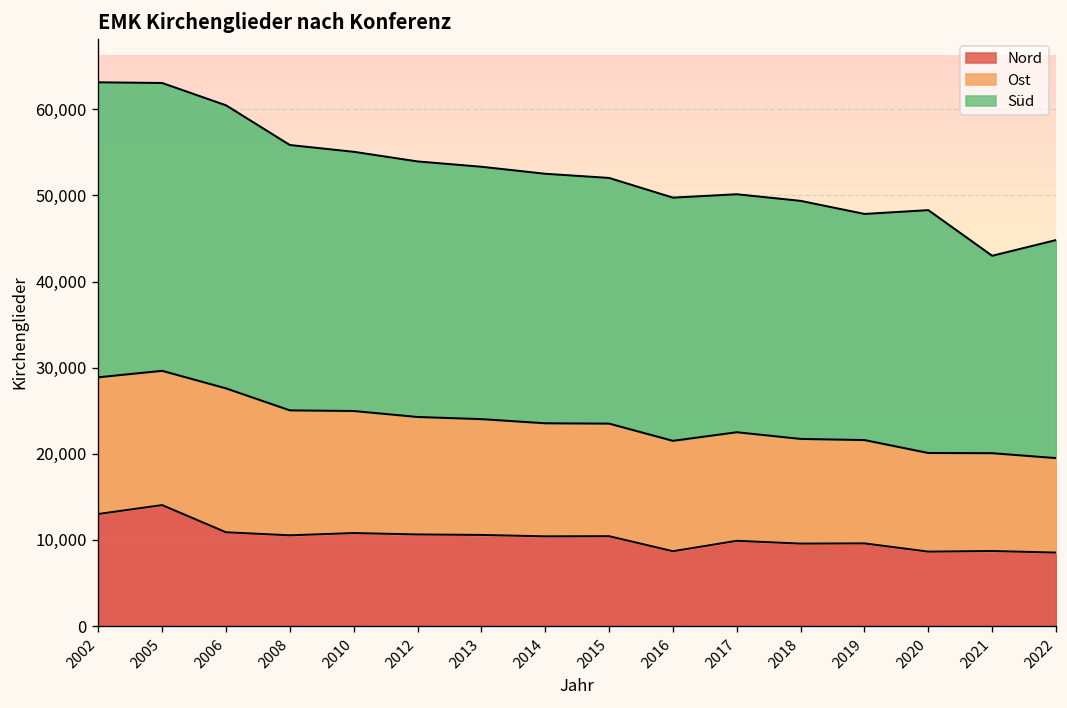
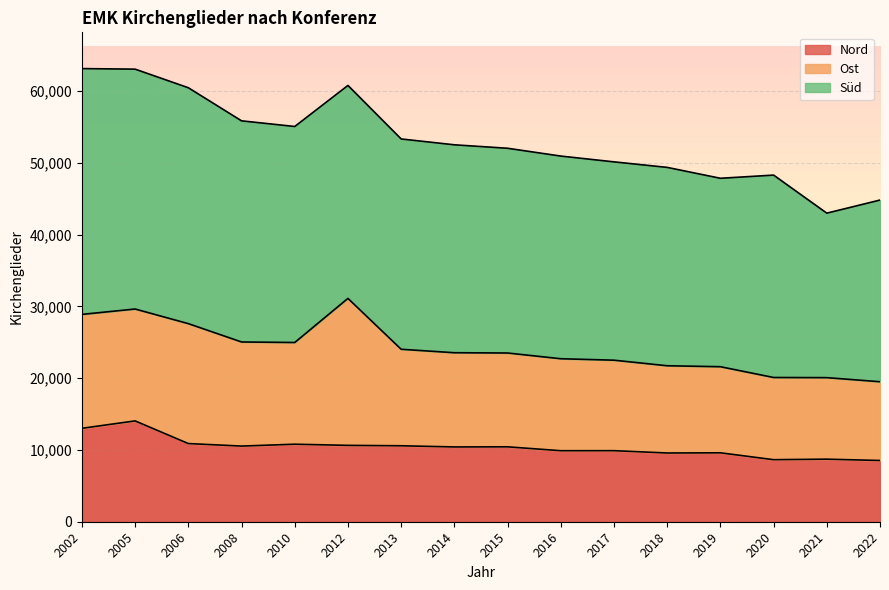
  {
    "Nord": {
      "2002": "13,000",
      "2005": "14,000",
      "2006": "11,000",
      "2008": "11,000",
      "2010": "11,000",
      "2012": "11,000",
      "2013": "11,000",
      "2014": "10,000",
      "2015": "10,000",
-     "2016": "9,000",
+     "2016": "10,000",
      "2017": "10,000",
      "2018": "10,000",
      "2019": "10,000",
      "2020": "9,000",
      "2021": "9,000",
      "2022": "9,000"
    },
    "Ost": {
      "2002": "16,000",
      "2005": "16,000",
      "2006": "17,000",
      "2008": "15,000",
      "2010": "14,000",
-     "2012": "14,000",
+     "2012": "20,000",
      "2013": "13,000",
      "2014": "13,000",
      "2015": "13,000",
      "2016": "13,000",
      "2017": "13,000",
      "2018": "12,000",
      "2019": "12,000",
      "2020": "11,000",
      "2021": "11,000",
      "2022": "11,000"
    },
    "Süd": {
      "2002": "34,000",
      "2005": "33,000",
      "2006": "33,000",
      "2008": "31,000",
      "2010": "30,000",
      "2012": "30,000",
      "2013": "29,000",
      "2014": "29,000",
      "2015": "29,000",
      "2016": "28,000",
      "2017": "28,000",
      "2018": "28,000",
      "2019": "26,000",
      "2020": "28,000",
      "2021": "23,000",
      "2022": "25,000"
    }
  }
